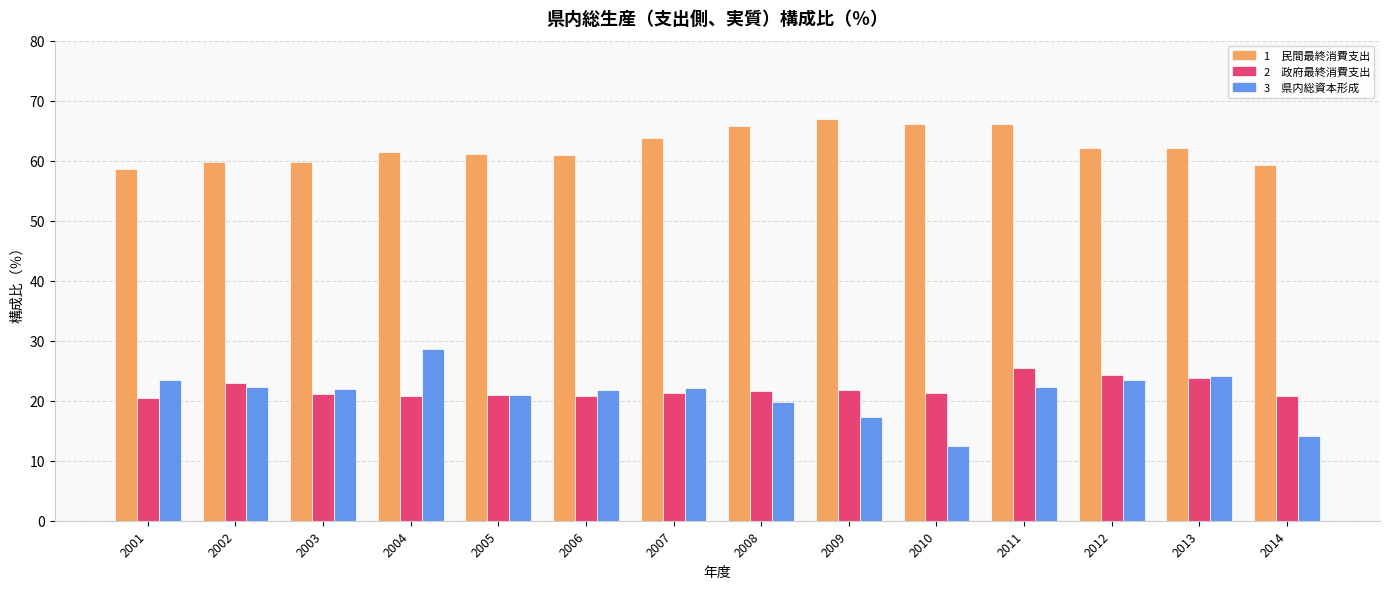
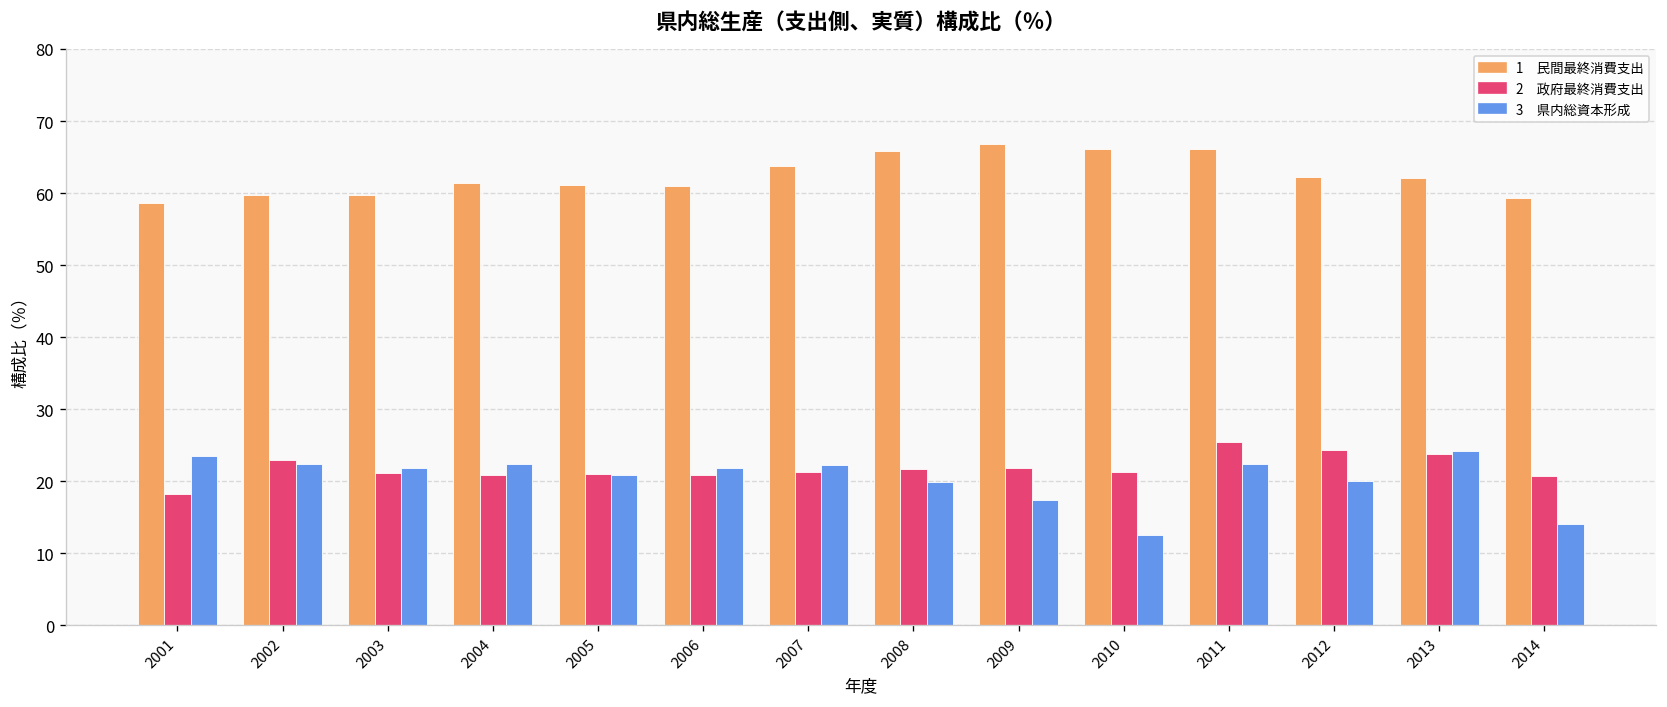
  {
    "1 民間最終消費支出": {
      "2001": 59,
      "2002": 60,
      "2003": 60,
      "2004": 61,
      "2005": 61,
      "2006": 61,
      "2007": 64,
      "2008": 66,
      "2009": 67,
      "2010": 66,
      "2011": 66,
      "2012": 62,
      "2013": 62,
      "2014": 59
    },
    "2 政府最終消費支出": {
-     "2001": 20,
+     "2001": 18,
      "2002": 23,
      "2003": 21,
      "2004": 21,
      "2005": 21,
      "2006": 21,
      "2007": 21,
      "2008": 22,
      "2009": 22,
      "2010": 21,
      "2011": 25,
      "2012": 24,
      "2013": 24,
      "2014": 21
    },
    "3 県内総資本形成": {
      "2001": 23,
      "2002": 22,
      "2003": 22,
-     "2004": 29,
+     "2004": 22,
      "2005": 21,
      "2006": 22,
      "2007": 22,
      "2008": 20,
      "2009": 17,
      "2010": 12,
      "2011": 22,
-     "2012": 23,
+     "2012": 20,
      "2013": 24,
      "2014": 14
    }
  }
